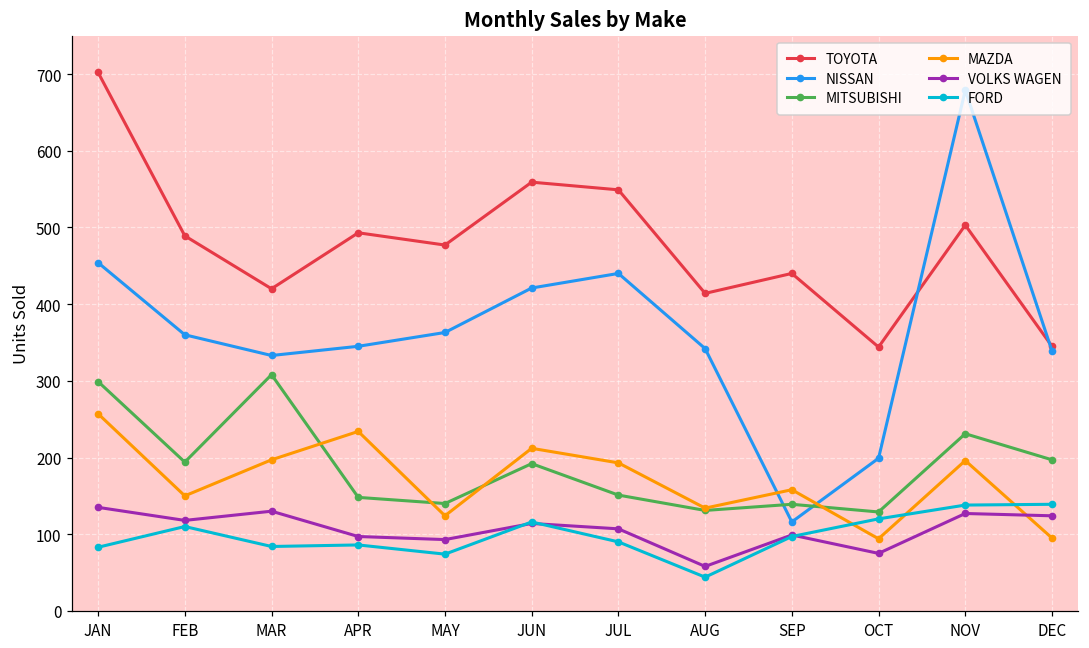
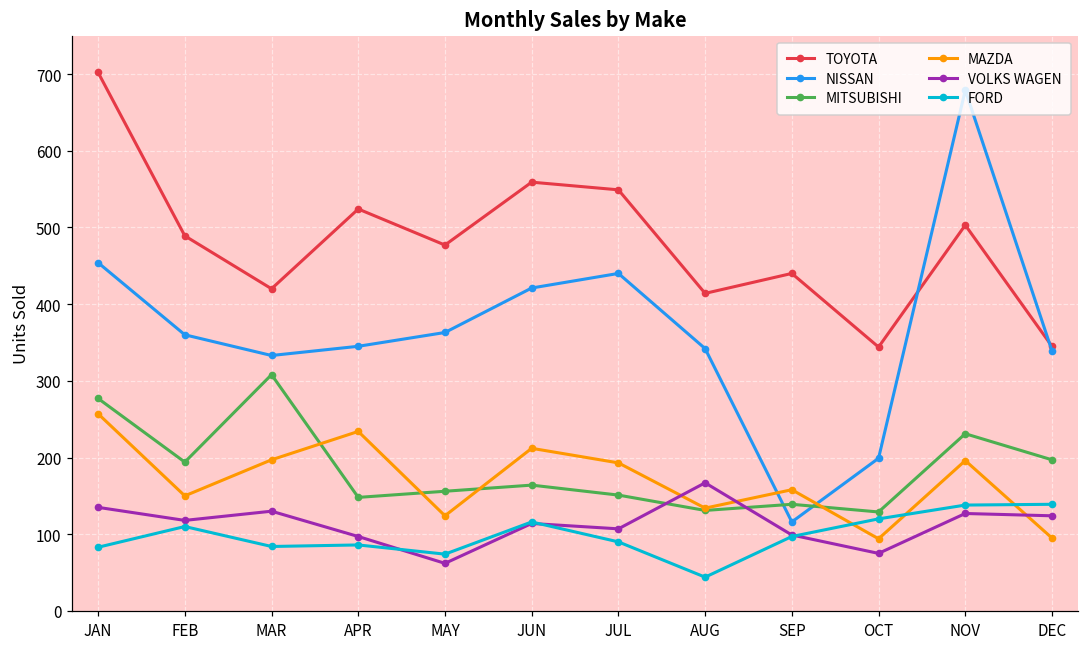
  {
    "TOYOTA": {
      "JAN": 700,
      "FEB": 490,
      "MAR": 420,
-     "APR": 490,
+     "APR": 520,
      "MAY": 480,
      "JUN": 560,
      "JUL": 550,
      "AUG": 410,
      "SEP": 440,
      "OCT": 340,
      "NOV": 500,
      "DEC": 350
    },
    "MITSUBISHI": {
-     "JAN": 300,
+     "JAN": 280,
      "FEB": 190,
      "MAR": 310,
      "APR": 150,
-     "MAY": 140,
-     "JUN": 190,
+     "MAY": 160,
+     "JUN": 160,
      "JUL": 150,
      "SEP": 140,
      "OCT": 130,
      "NOV": 230,
      "DEC": 200
    },
    "MAZDA": {
      "JAN": 260,
      "FEB": 150,
      "MAR": 200,
      "APR": 230,
      "MAY": 120,
      "JUN": 210,
      "JUL": 190,
      "SEP": 160,
      "OCT": 90,
      "NOV": 200,
      "DEC": 100
    },
    "VOLKS WAGEN": {
      "JAN": 140,
      "FEB": 120,
      "MAR": 130,
      "APR": 100,
-     "MAY": 90,
+     "MAY": 60,
      "JUL": 110,
-     "AUG": 60,
+     "AUG": 170,
      "OCT": 80,
      "NOV": 130,
      "DEC": 120
    }
  }
